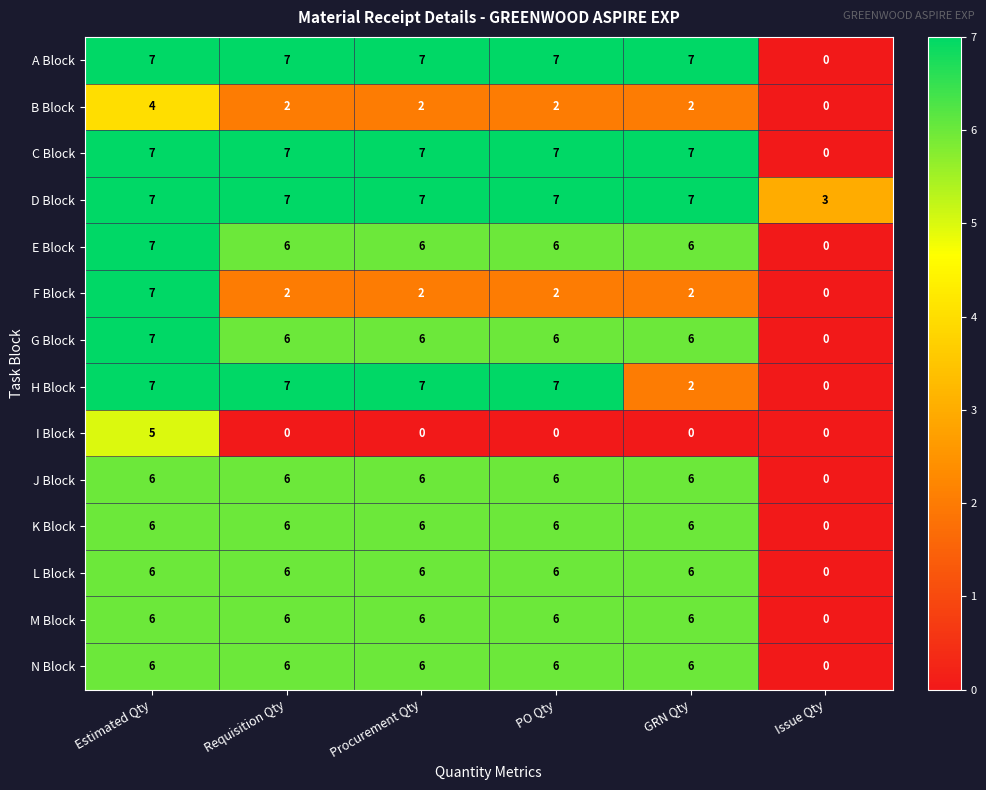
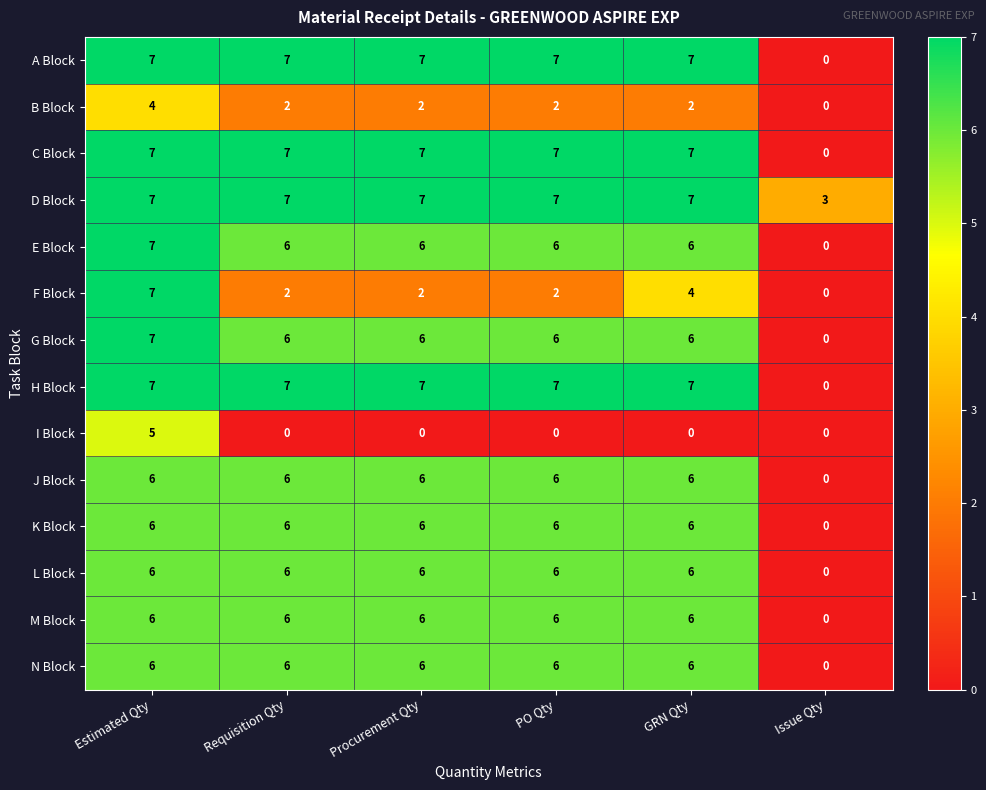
  {
    "A Block": {
      "Estimated Qty": 7,
      "Requisition Qty": 7,
      "Procurement Qty": 7,
      "PO Qty": 7,
      "GRN Qty": 7,
      "Issue Qty": 0
    },
    "B Block": {
      "Estimated Qty": 4,
      "Requisition Qty": 2,
      "Procurement Qty": 2,
      "PO Qty": 2,
      "GRN Qty": 2,
      "Issue Qty": 0
    },
    "C Block": {
      "Estimated Qty": 7,
      "Requisition Qty": 7,
      "Procurement Qty": 7,
      "PO Qty": 7,
      "GRN Qty": 7,
      "Issue Qty": 0
    },
    "D Block": {
      "Estimated Qty": 7,
      "Requisition Qty": 7,
      "Procurement Qty": 7,
      "PO Qty": 7,
      "GRN Qty": 7,
      "Issue Qty": 3
    },
    "E Block": {
      "Estimated Qty": 7,
      "Requisition Qty": 6,
      "Procurement Qty": 6,
      "PO Qty": 6,
      "GRN Qty": 6,
      "Issue Qty": 0
    },
    "F Block": {
      "Estimated Qty": 7,
      "Requisition Qty": 2,
      "Procurement Qty": 2,
      "PO Qty": 2,
-     "GRN Qty": 2,
+     "GRN Qty": 4,
      "Issue Qty": 0
    },
    "G Block": {
      "Estimated Qty": 7,
      "Requisition Qty": 6,
      "Procurement Qty": 6,
      "PO Qty": 6,
      "GRN Qty": 6,
      "Issue Qty": 0
    },
    "H Block": {
      "Estimated Qty": 7,
      "Requisition Qty": 7,
      "Procurement Qty": 7,
      "PO Qty": 7,
-     "GRN Qty": 2,
+     "GRN Qty": 7,
      "Issue Qty": 0
    },
    "I Block": {
      "Estimated Qty": 5,
      "Requisition Qty": 0,
      "Procurement Qty": 0,
      "PO Qty": 0,
      "GRN Qty": 0,
      "Issue Qty": 0
    },
    "J Block": {
      "Estimated Qty": 6,
      "Requisition Qty": 6,
      "Procurement Qty": 6,
      "PO Qty": 6,
      "GRN Qty": 6,
      "Issue Qty": 0
    },
    "K Block": {
      "Estimated Qty": 6,
      "Requisition Qty": 6,
      "Procurement Qty": 6,
      "PO Qty": 6,
      "GRN Qty": 6,
      "Issue Qty": 0
    },
    "L Block": {
      "Estimated Qty": 6,
      "Requisition Qty": 6,
      "Procurement Qty": 6,
      "PO Qty": 6,
      "GRN Qty": 6,
      "Issue Qty": 0
    },
    "M Block": {
      "Estimated Qty": 6,
      "Requisition Qty": 6,
      "Procurement Qty": 6,
      "PO Qty": 6,
      "GRN Qty": 6,
      "Issue Qty": 0
    },
    "N Block": {
      "Estimated Qty": 6,
      "Requisition Qty": 6,
      "Procurement Qty": 6,
      "PO Qty": 6,
      "GRN Qty": 6,
      "Issue Qty": 0
    }
  }
